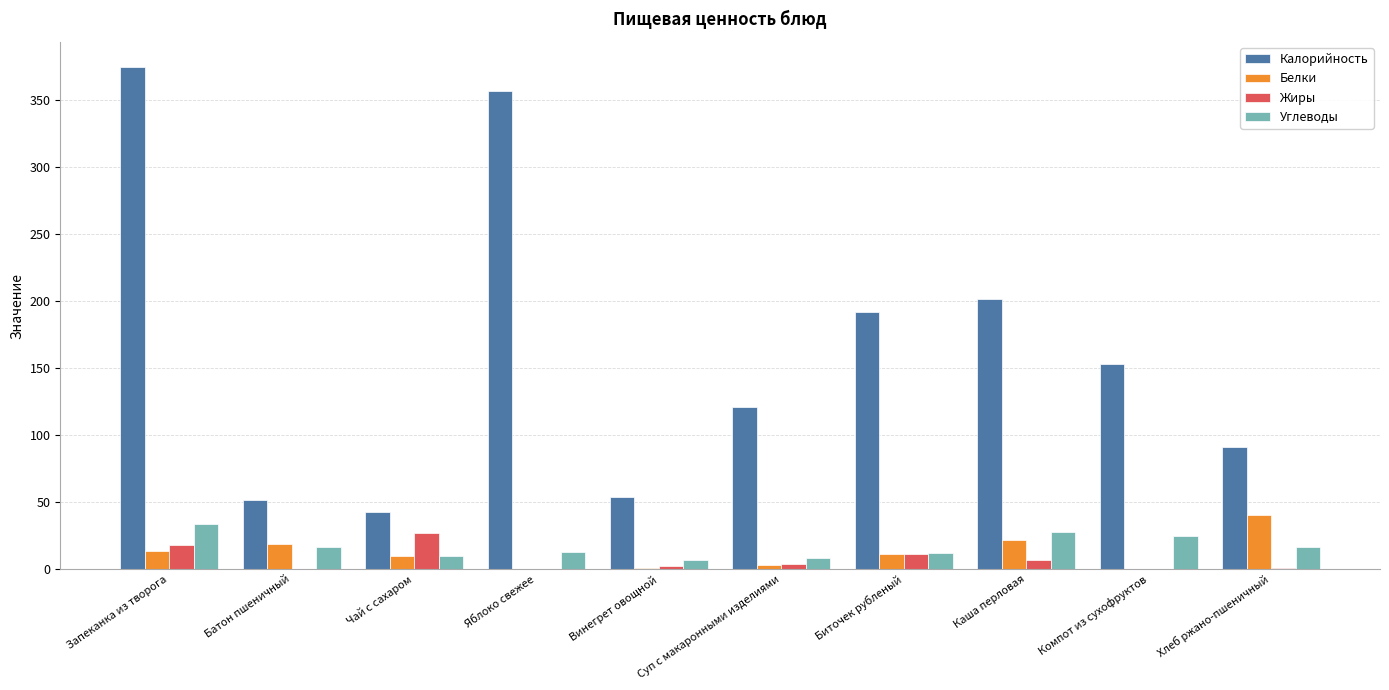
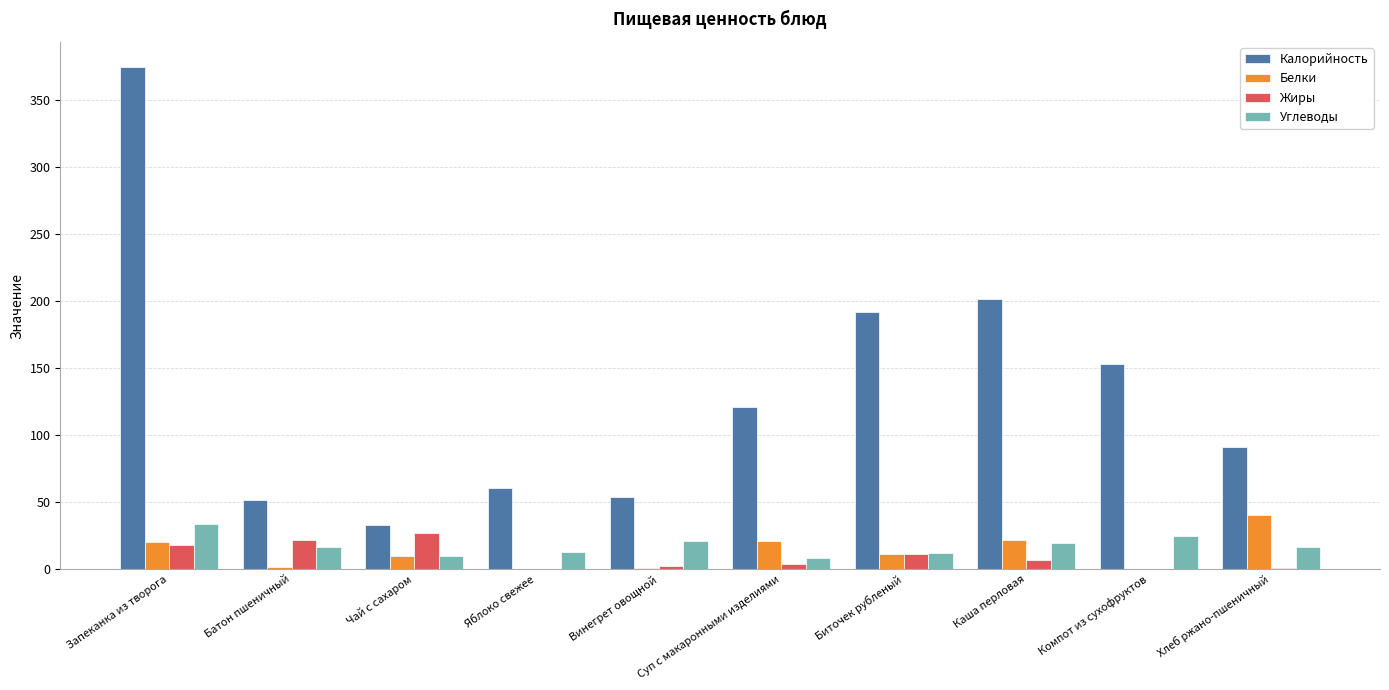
  {
    "Калорийность": {
      "Запеканка из творога": 375,
      "Батон пшеничный": 52,
-     "Чай с сахаром": 43,
-     "Яблоко свежее": 357,
+     "Чай с сахаром": 33,
+     "Яблоко свежее": 61,
      "Винегрет овощной": 54,
      "Суп с макаронными изделиями": 121,
      "Биточек рубленый": 192,
      "Каша перловая": 202,
      "Компот из сухофруктов": 153,
      "Хлеб ржано-пшеничный": 91
    },
    "Белки": {
-     "Запеканка из творога": 14,
-     "Батон пшеничный": 19,
+     "Запеканка из творога": 20,
+     "Батон пшеничный": 2,
      "Чай с сахаром": 10,
-     "Суп с макаронными изделиями": 3,
+     "Суп с макаронными изделиями": 21,
      "Биточек рубленый": 12,
      "Каша перловая": 22,
      "Хлеб ржано-пшеничный": 41
    },
    "Жиры": {
      "Запеканка из творога": 18,
-     "Батон пшеничный": 1,
+     "Батон пшеничный": 22,
      "Чай с сахаром": 27,
      "Винегрет овощной": 3,
      "Суп с макаронными изделиями": 4,
      "Биточек рубленый": 12,
      "Каша перловая": 7,
      "Компот из сухофруктов": 0
    },
    "Углеводы": {
      "Запеканка из творога": 34,
      "Батон пшеничный": 17,
      "Чай с сахаром": 10,
      "Яблоко свежее": 13,
-     "Винегрет овощной": 7,
+     "Винегрет овощной": 21,
      "Суп с макаронными изделиями": 9,
      "Биточек рубленый": 12,
-     "Каша перловая": 28,
+     "Каша перловая": 20,
      "Компот из сухофруктов": 25,
      "Хлеб ржано-пшеничный": 17
    }
  }
